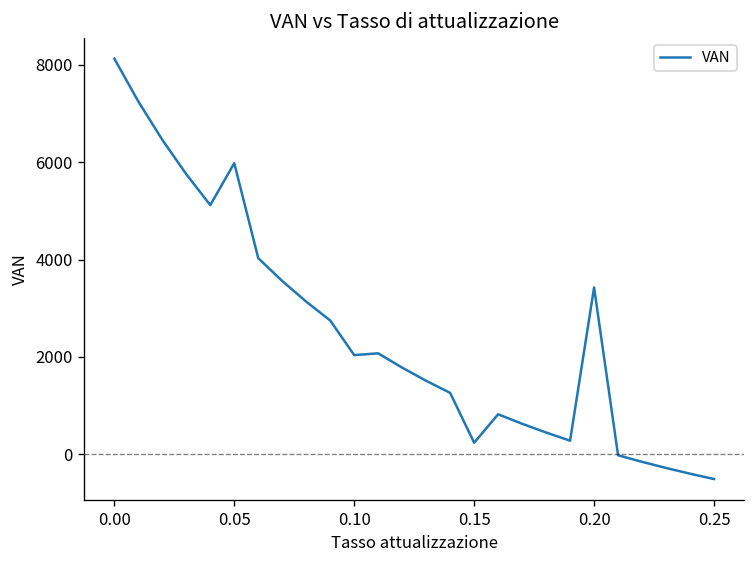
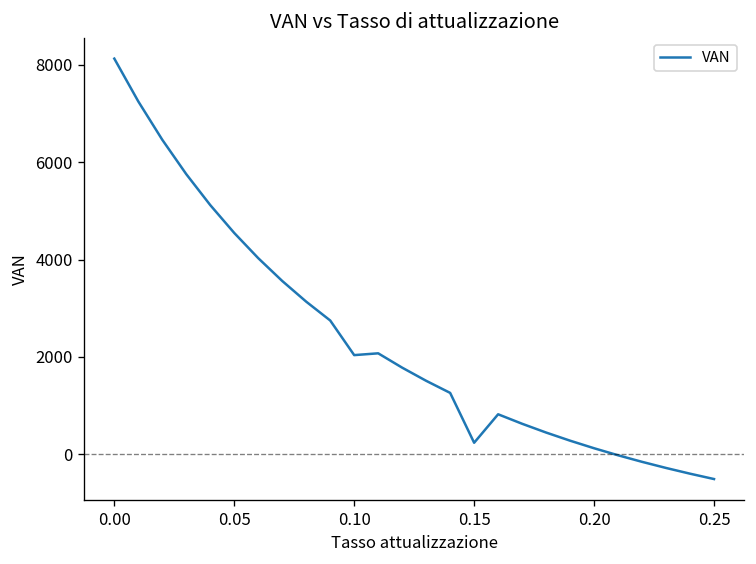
  {
    "0.00": 8100,
-   "0.05": 6000,
+   "0.05": 4500,
    "0.10": 2000,
    "0.15": 200,
-   "0.20": 3400,
+   "0.20": 100,
    "0.25": -500
  }
